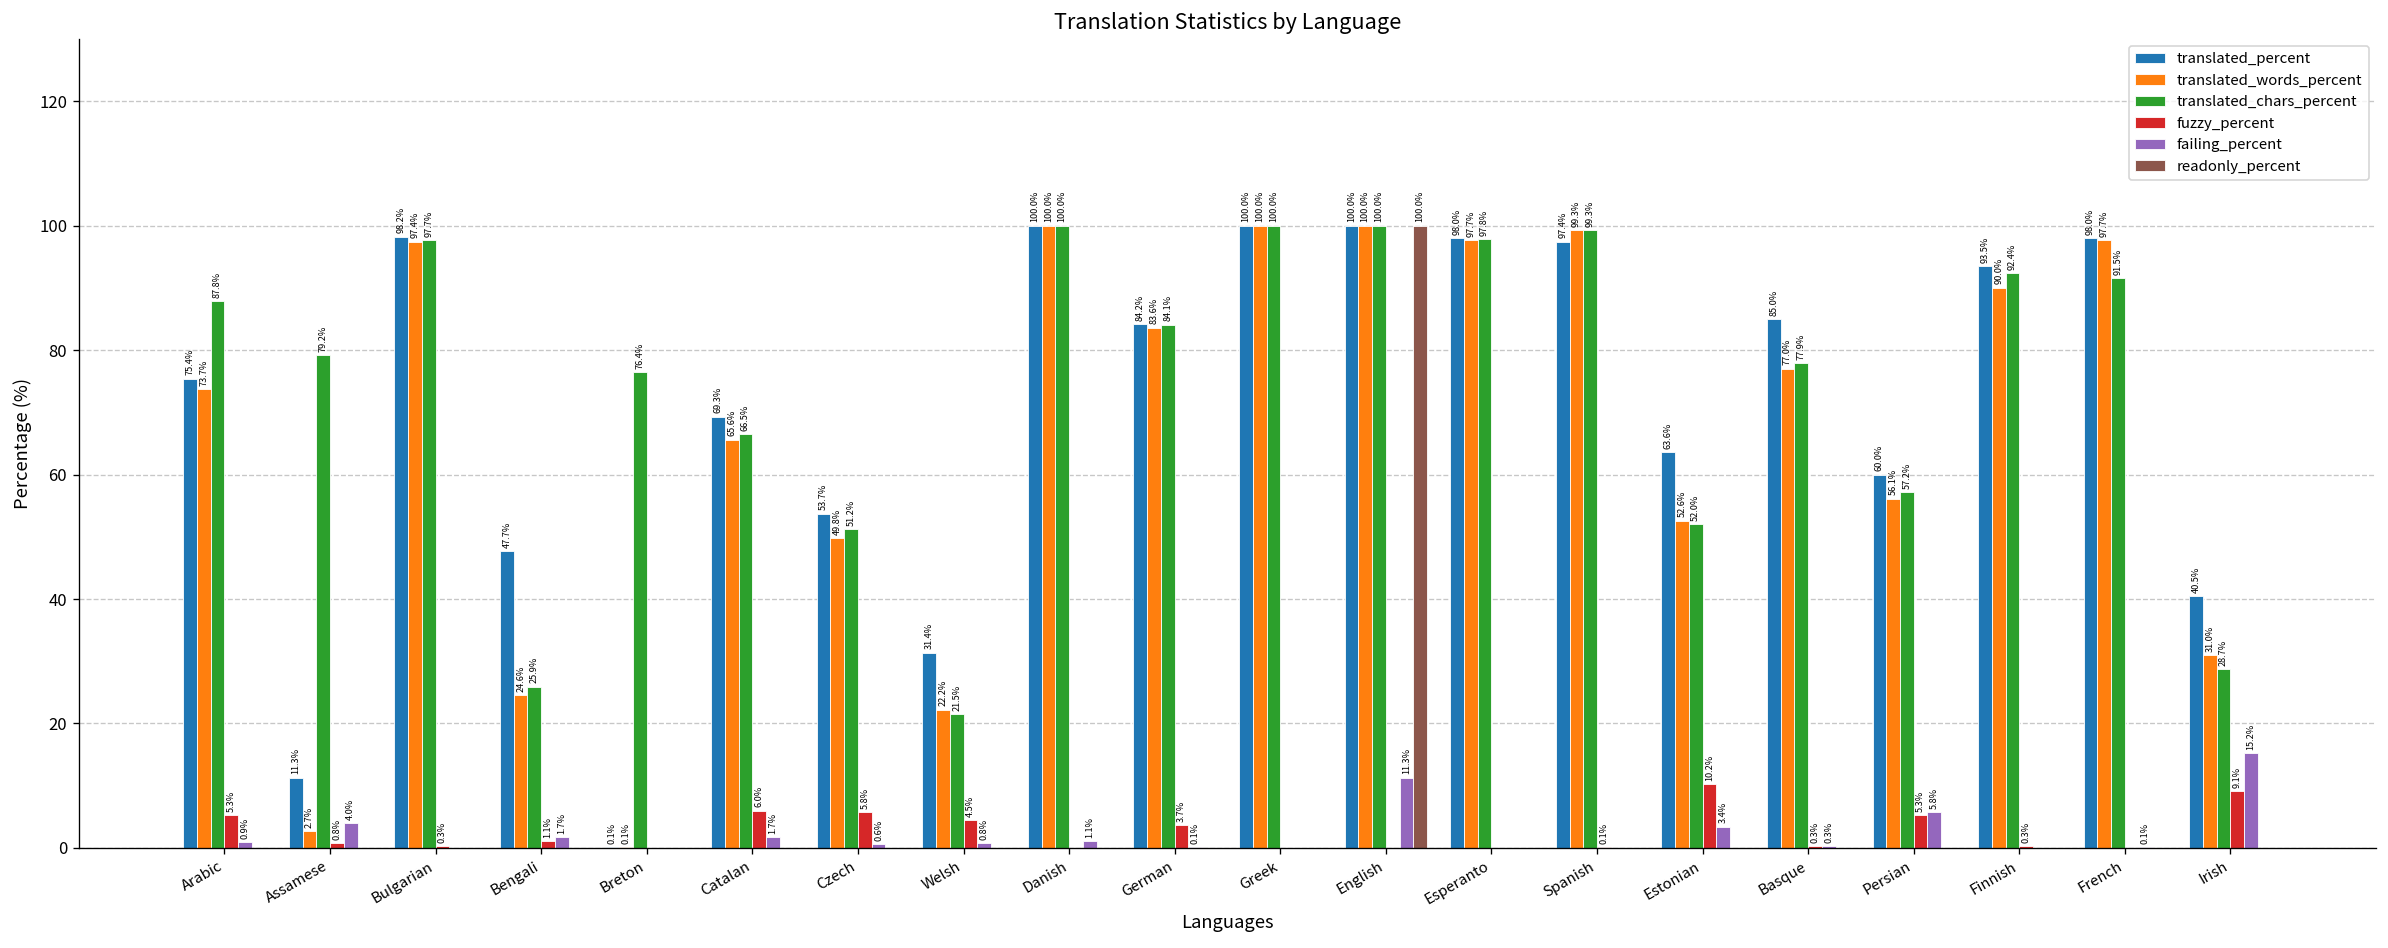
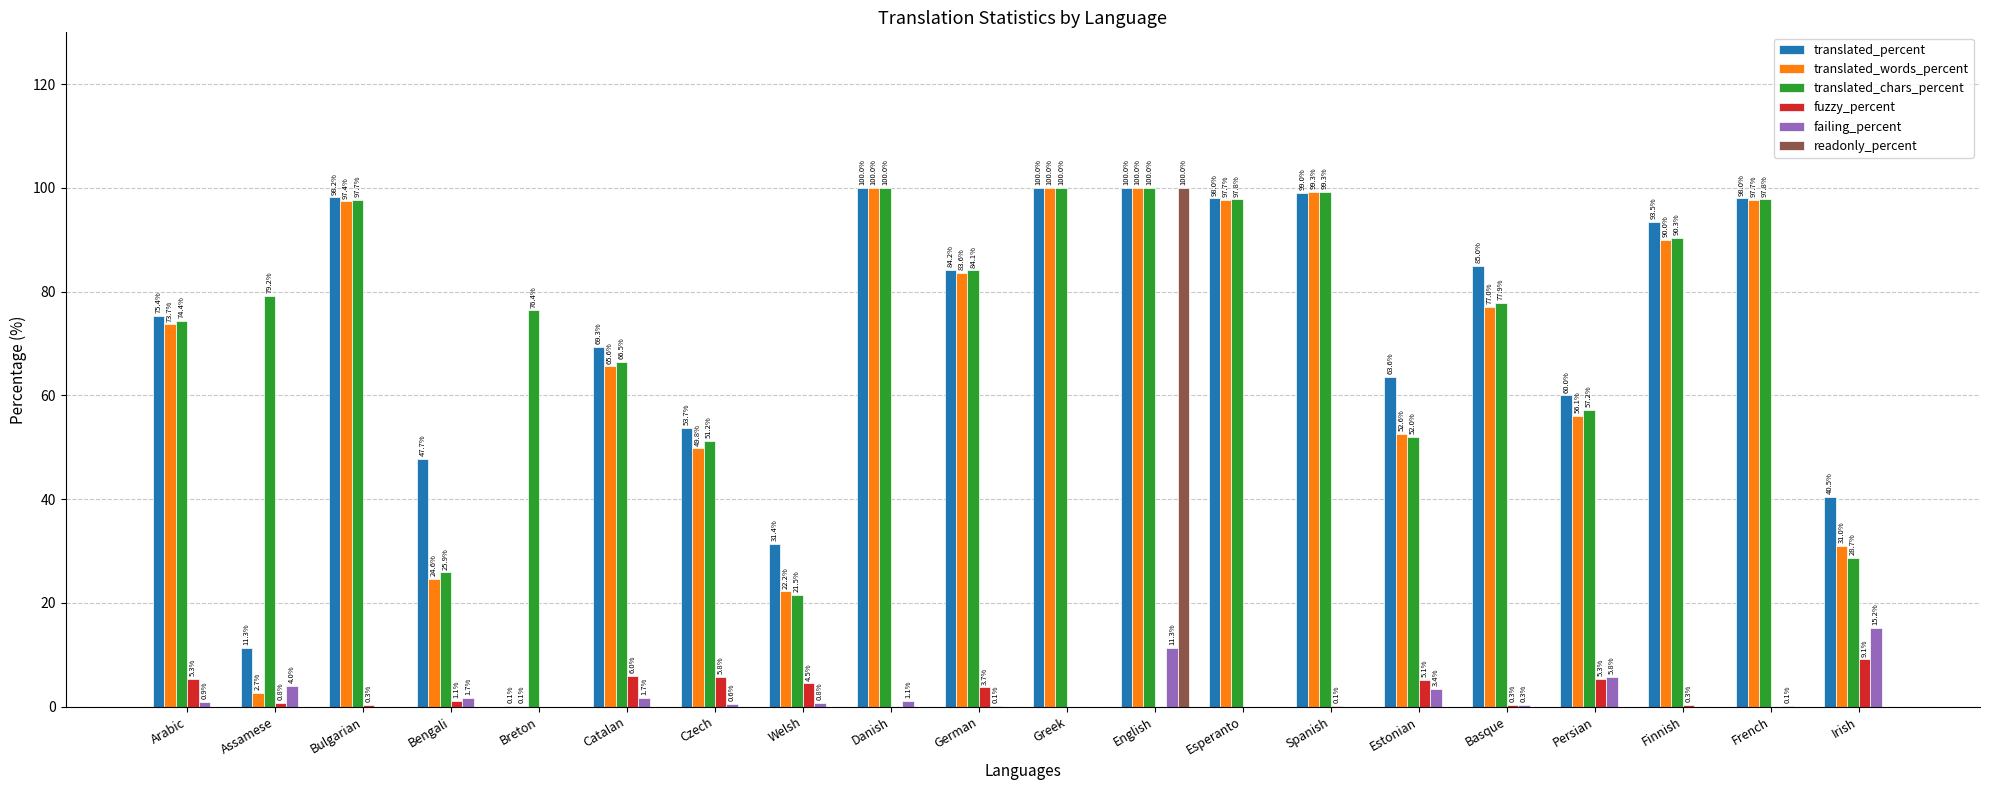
  {
    "translated_percent": {
      "Arabic": "75.4%",
      "Assamese": "11.3%",
      "Bulgarian": "98.2%",
      "Bengali": "47.7%",
      "Breton": "0.1%",
      "Catalan": "69.3%",
      "Czech": "53.7%",
      "Welsh": "31.4%",
      "Danish": "100.0%",
      "German": "84.2%",
      "Greek": "100.0%",
      "English": "100.0%",
      "Esperanto": "98.0%",
-     "Spanish": "97.4%",
+     "Spanish": "99.0%",
      "Estonian": "63.6%",
      "Basque": "85.0%",
      "Persian": "60.0%",
      "Finnish": "93.5%",
      "French": "98.0%",
      "Irish": "40.5%"
    },
    "translated_words_percent": {
      "Arabic": "73.7%",
      "Assamese": "2.7%",
      "Bulgarian": "97.4%",
      "Bengali": "24.6%",
      "Breton": "0.1%",
      "Catalan": "65.6%",
      "Czech": "49.8%",
      "Welsh": "22.2%",
      "Danish": "100.0%",
      "German": "83.6%",
      "Greek": "100.0%",
      "English": "100.0%",
      "Esperanto": "97.7%",
      "Spanish": "99.3%",
      "Estonian": "52.6%",
      "Basque": "77.0%",
      "Persian": "56.1%",
      "Finnish": "90.0%",
      "French": "97.7%",
      "Irish": "31.0%"
    },
    "translated_chars_percent": {
-     "Arabic": "87.8%",
+     "Arabic": "74.4%",
      "Assamese": "79.2%",
      "Bulgarian": "97.7%",
      "Bengali": "25.9%",
      "Breton": "76.4%",
      "Catalan": "66.5%",
      "Czech": "51.2%",
      "Welsh": "21.5%",
      "Danish": "100.0%",
      "German": "84.1%",
      "Greek": "100.0%",
      "English": "100.0%",
      "Esperanto": "97.8%",
      "Spanish": "99.3%",
      "Estonian": "52.0%",
      "Basque": "77.9%",
      "Persian": "57.2%",
-     "Finnish": "92.4%",
-     "French": "91.5%",
+     "Finnish": "90.3%",
+     "French": "97.8%",
      "Irish": "28.7%"
    },
    "fuzzy_percent": {
      "Arabic": "5.3%",
      "Assamese": "0.8%",
      "Bulgarian": "0.3%",
      "Bengali": "1.1%",
      "Catalan": "6.0%",
      "Czech": "5.8%",
      "Welsh": "4.5%",
      "German": "3.7%",
      "Spanish": "0.1%",
-     "Estonian": "10.2%",
+     "Estonian": "5.1%",
      "Basque": "0.3%",
      "Persian": "5.3%",
      "Finnish": "0.3%",
      "Irish": "9.1%"
    },
    "failing_percent": {
      "Arabic": "0.9%",
      "Assamese": "4.0%",
      "Bengali": "1.7%",
      "Catalan": "1.7%",
      "Czech": "0.6%",
      "Welsh": "0.8%",
      "Danish": "1.1%",
      "German": "0.1%",
      "English": "11.3%",
      "Estonian": "3.4%",
      "Basque": "0.3%",
      "Persian": "5.8%",
      "French": "0.1%",
      "Irish": "15.2%"
    },
    "readonly_percent": {
      "English": "100.0%"
    }
  }
